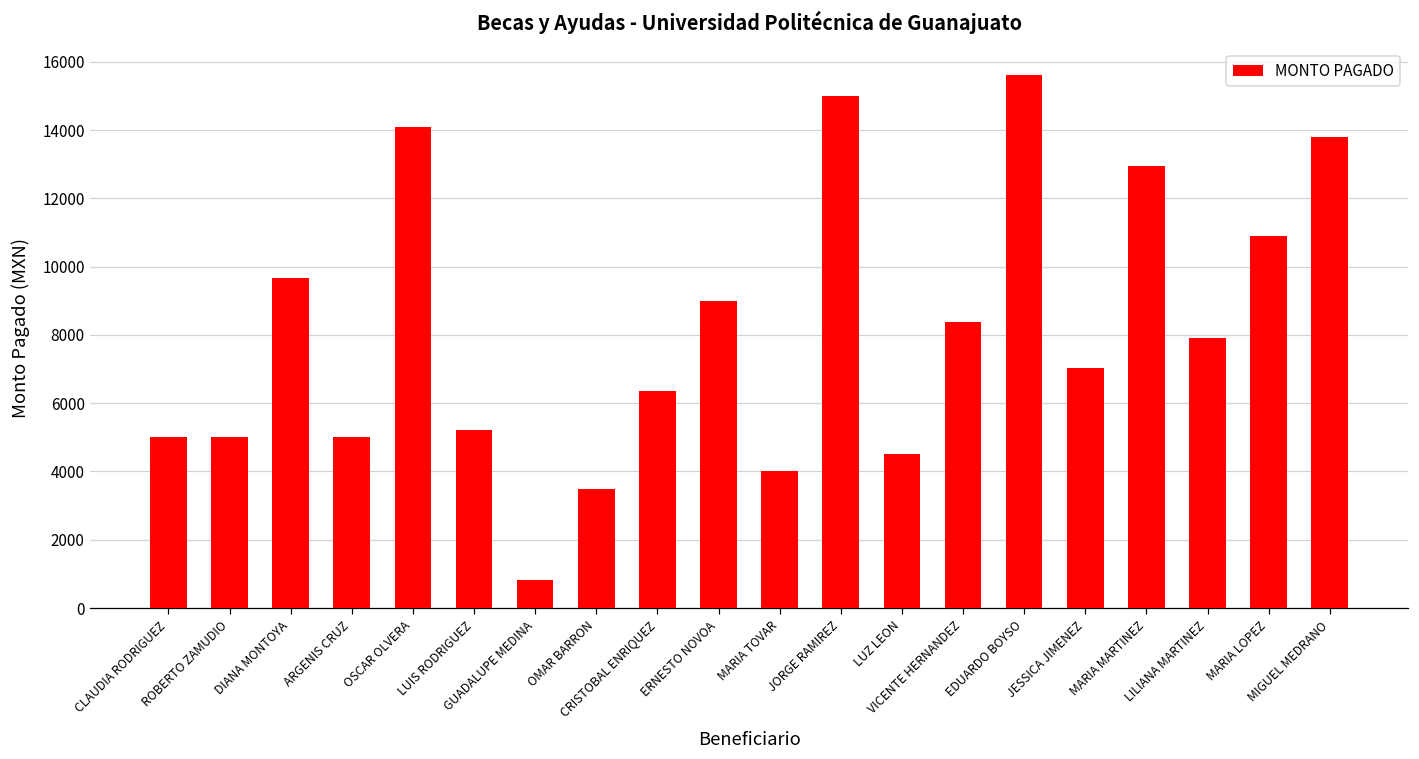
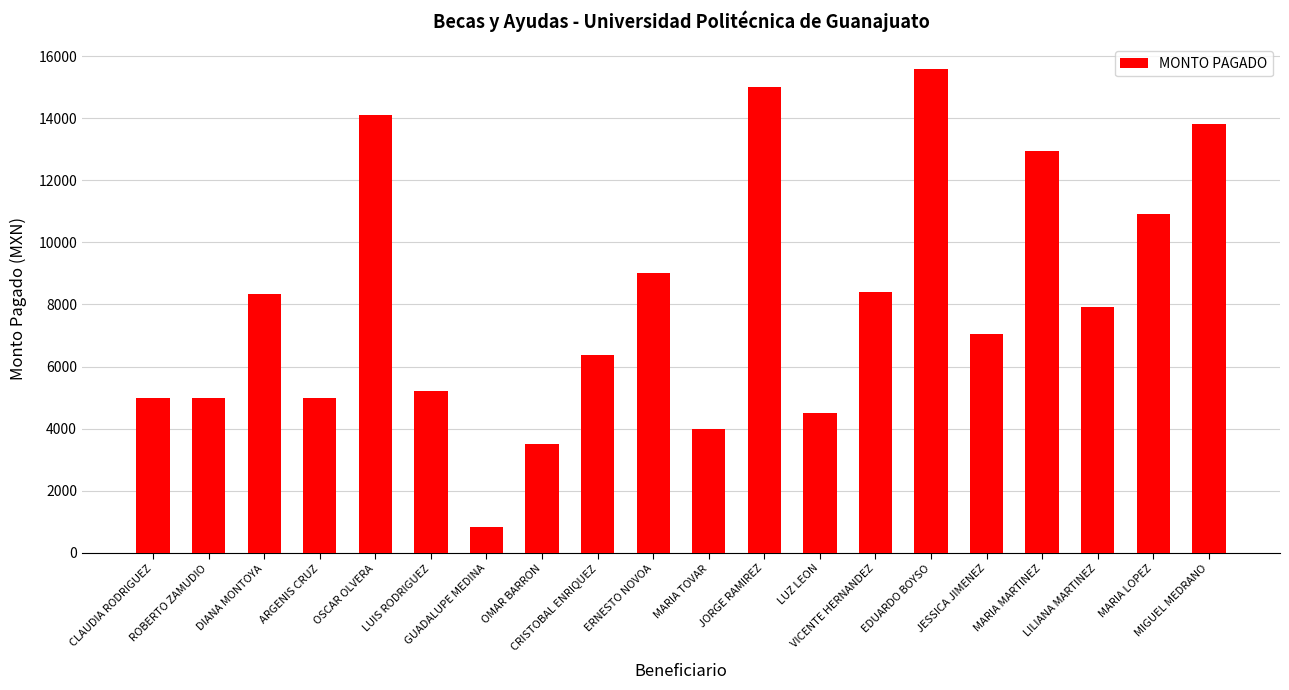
  {
    "CLAUDIA RODRIGUEZ": 5000,
    "ROBERTO ZAMUDIO": 5000,
-   "DIANA MONTOYA": 9700,
+   "DIANA MONTOYA": 8300,
    "ARGENIS CRUZ": 5000,
    "OSCAR OLVERA": 14100,
    "LUIS RODRIGUEZ": 5200,
    "GUADALUPE MEDINA": 800,
    "OMAR BARRON": 3500,
    "CRISTOBAL ENRIQUEZ": 6400,
    "ERNESTO NOVOA": 9000,
    "MARIA TOVAR": 4000,
    "JORGE RAMIREZ": 15000,
    "LUZ LEON": 4500,
    "VICENTE HERNANDEZ": 8400,
    "EDUARDO BOYSO": 15600,
    "JESSICA JIMENEZ": 7000,
    "MARIA MARTINEZ": 12900,
    "LILIANA MARTINEZ": 7900,
    "MARIA LOPEZ": 10900,
    "MIGUEL MEDRANO": 13800
  }
